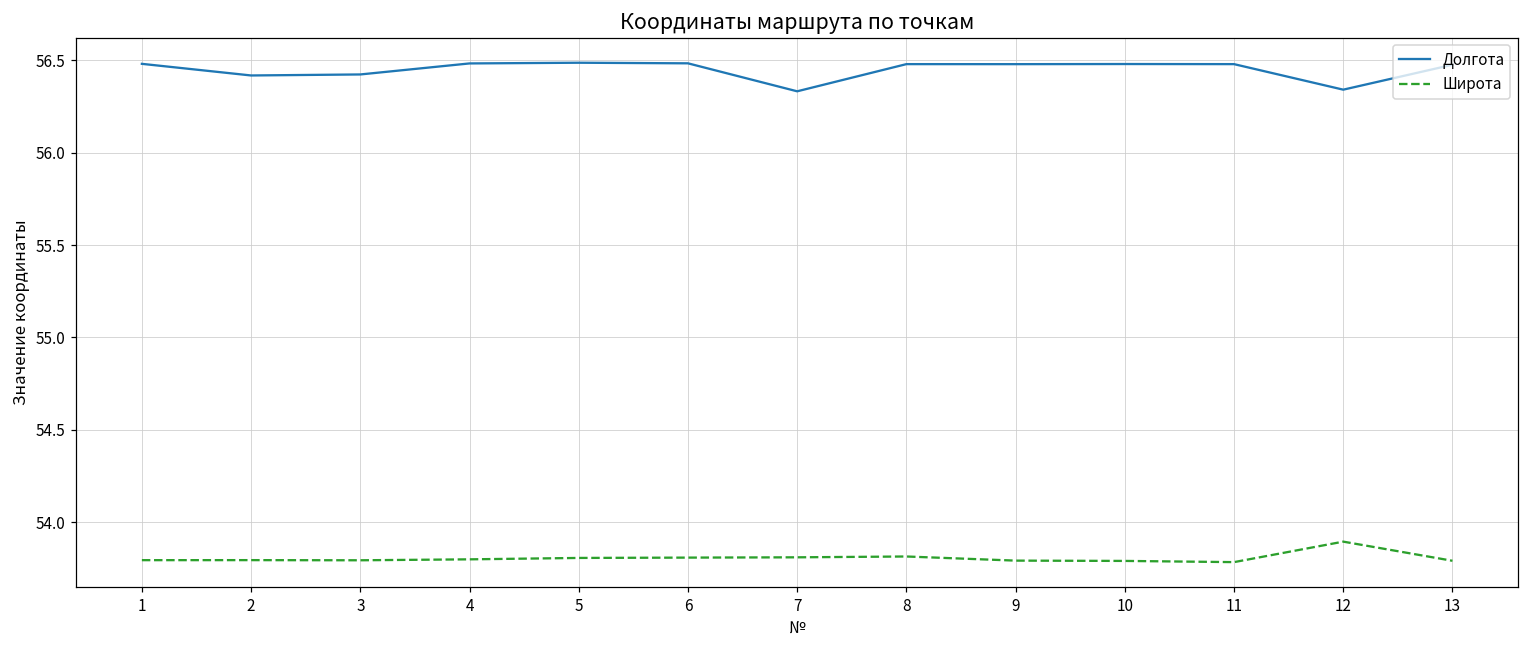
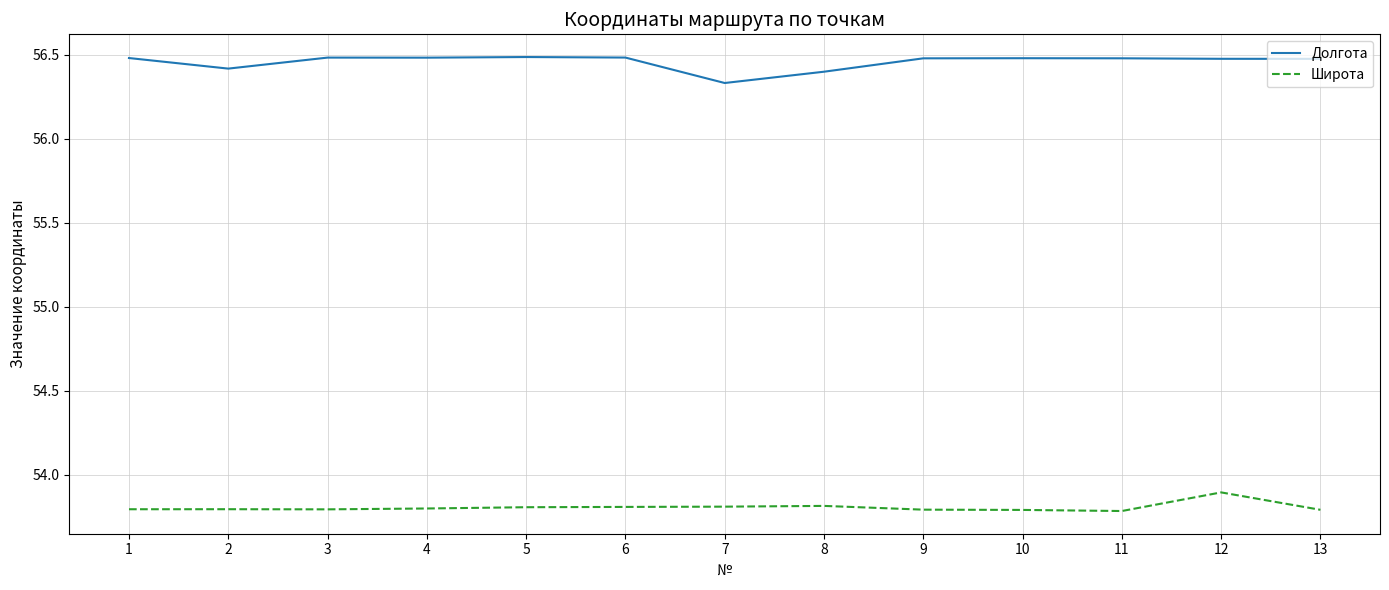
  {
    "Долгота": {
      "1": 56.48,
      "2": 56.42,
-     "3": 56.42,
+     "3": 56.48,
      "4": 56.48,
      "5": 56.49,
      "6": 56.48,
      "7": 56.33,
-     "8": 56.48,
+     "8": 56.40,
      "9": 56.48,
      "10": 56.48,
      "11": 56.48,
-     "12": 56.34
+     "12": 56.48
    },
    "Широта": {
      "1": 53.79,
      "2": 53.79,
      "3": 53.79,
      "4": 53.80,
      "5": 53.81,
      "6": 53.81,
      "7": 53.81,
      "8": 53.81,
      "9": 53.79,
      "10": 53.79,
      "11": 53.78,
      "12": 53.89,
      "13": 53.79
    }
  }
